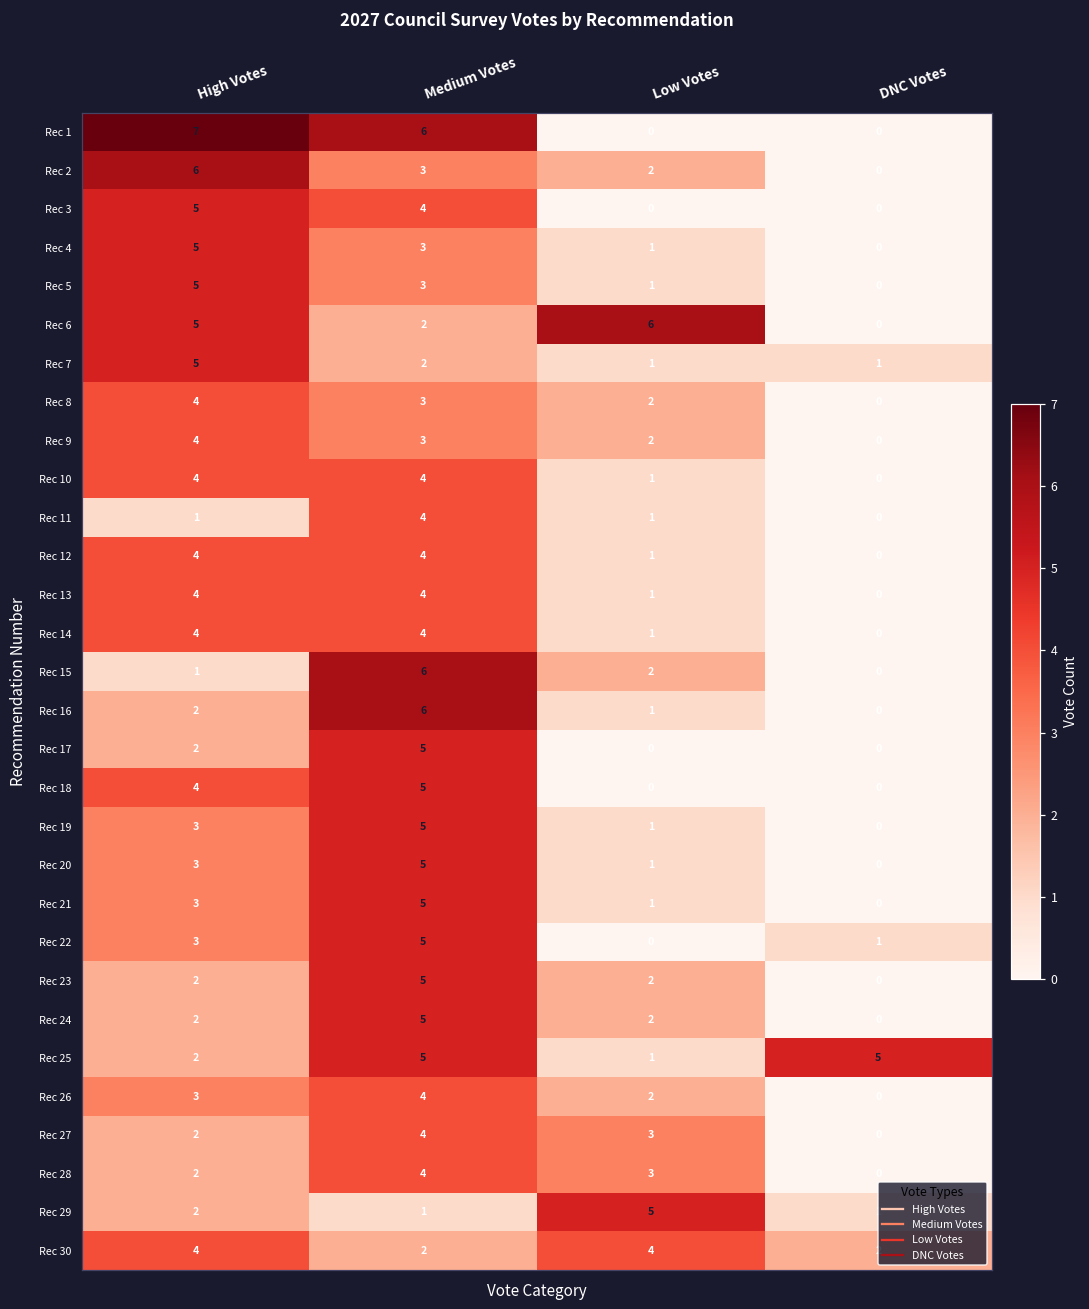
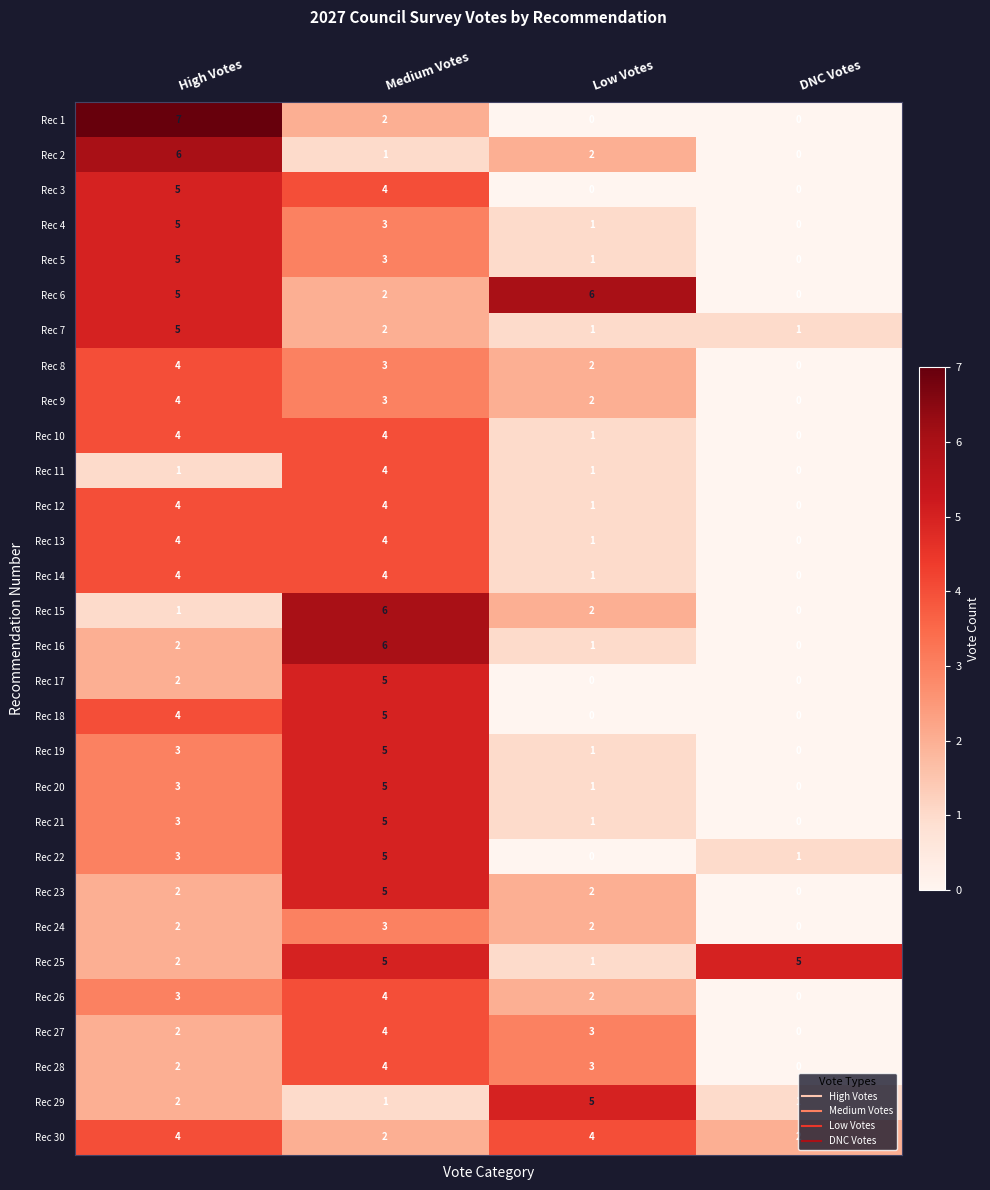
  {
    "Rec 1": {
      "High Votes": 7,
-     "Medium Votes": 6
+     "Medium Votes": 2
    },
    "Rec 2": {
      "High Votes": 6,
-     "Medium Votes": 3,
+     "Medium Votes": 1,
      "Low Votes": 2
    },
    "Rec 3": {
      "High Votes": 5,
      "Medium Votes": 4
    },
    "Rec 4": {
      "High Votes": 5,
      "Medium Votes": 3,
      "Low Votes": 1
    },
    "Rec 5": {
      "High Votes": 5,
      "Medium Votes": 3,
      "Low Votes": 1
    },
    "Rec 6": {
      "High Votes": 5,
      "Medium Votes": 2,
      "Low Votes": 6
    },
    "Rec 7": {
      "High Votes": 5,
      "Medium Votes": 2,
      "Low Votes": 1,
      "DNC Votes": 1
    },
    "Rec 8": {
      "High Votes": 4,
      "Medium Votes": 3,
      "Low Votes": 2
    },
    "Rec 9": {
      "High Votes": 4,
      "Medium Votes": 3,
      "Low Votes": 2
    },
    "Rec 10": {
      "High Votes": 4,
      "Medium Votes": 4,
      "Low Votes": 1
    },
    "Rec 11": {
      "High Votes": 1,
      "Medium Votes": 4,
      "Low Votes": 1
    },
    "Rec 12": {
      "High Votes": 4,
      "Medium Votes": 4,
      "Low Votes": 1
    },
    "Rec 13": {
      "High Votes": 4,
      "Medium Votes": 4,
      "Low Votes": 1
    },
    "Rec 14": {
      "High Votes": 4,
      "Medium Votes": 4,
      "Low Votes": 1
    },
    "Rec 15": {
      "High Votes": 1,
      "Medium Votes": 6,
      "Low Votes": 2
    },
    "Rec 16": {
      "High Votes": 2,
      "Medium Votes": 6,
      "Low Votes": 1
    },
    "Rec 17": {
      "High Votes": 2,
      "Medium Votes": 5
    },
    "Rec 18": {
      "High Votes": 4,
      "Medium Votes": 5
    },
    "Rec 19": {
      "High Votes": 3,
      "Medium Votes": 5,
      "Low Votes": 1
    },
    "Rec 20": {
      "High Votes": 3,
      "Medium Votes": 5,
      "Low Votes": 1
    },
    "Rec 21": {
      "High Votes": 3,
      "Medium Votes": 5,
      "Low Votes": 1
    },
    "Rec 22": {
      "High Votes": 3,
      "Medium Votes": 5,
      "DNC Votes": 1
    },
    "Rec 23": {
      "High Votes": 2,
      "Medium Votes": 5,
      "Low Votes": 2
    },
    "Rec 24": {
      "High Votes": 2,
-     "Medium Votes": 5,
+     "Medium Votes": 3,
      "Low Votes": 2
    },
    "Rec 25": {
      "High Votes": 2,
      "Medium Votes": 5,
      "Low Votes": 1,
      "DNC Votes": 5
    },
    "Rec 26": {
      "High Votes": 3,
      "Medium Votes": 4,
      "Low Votes": 2
    },
    "Rec 27": {
      "High Votes": 2,
      "Medium Votes": 4,
      "Low Votes": 3
    },
    "Rec 28": {
      "High Votes": 2,
      "Medium Votes": 4,
      "Low Votes": 3
    },
    "Rec 29": {
      "High Votes": 2,
      "Medium Votes": 1,
      "Low Votes": 5
    },
    "Rec 30": {
      "High Votes": 4,
      "Medium Votes": 2,
      "Low Votes": 4
    }
  }
